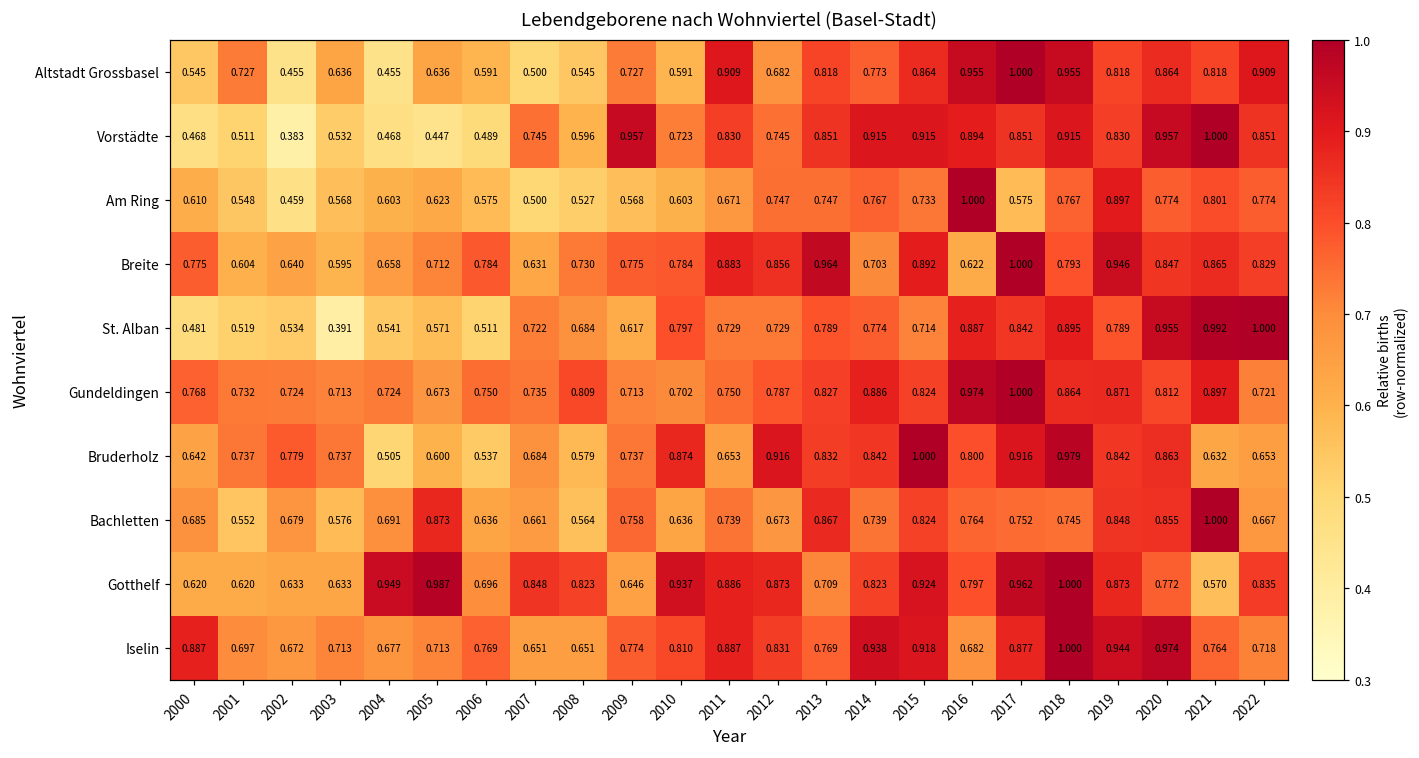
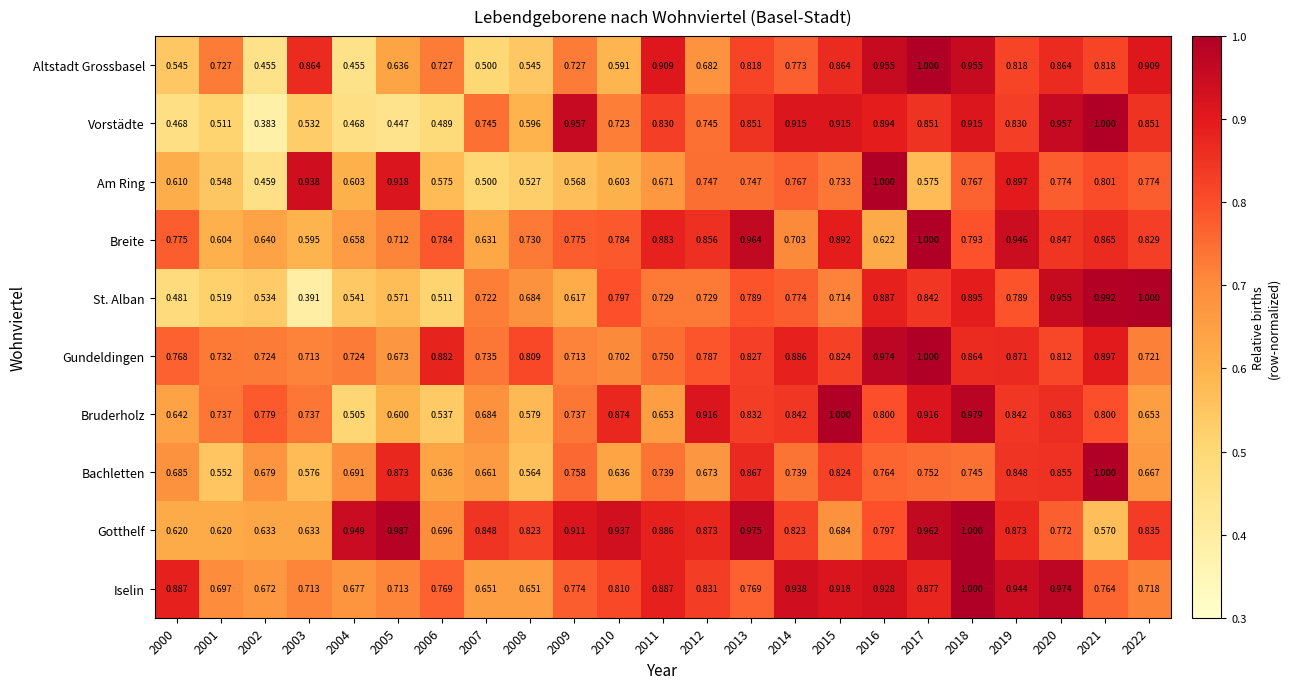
  {
    "Altstadt Grossbasel": {
      "2000": 0.545,
      "2001": 0.727,
      "2002": 0.455,
-     "2003": 0.636,
+     "2003": 0.864,
      "2004": 0.455,
      "2005": 0.636,
-     "2006": 0.591,
+     "2006": 0.727,
      "2007": 0.500,
      "2008": 0.545,
      "2009": 0.727,
      "2010": 0.591,
      "2011": 0.909,
      "2012": 0.682,
      "2013": 0.818,
      "2014": 0.773,
      "2015": 0.864,
      "2016": 0.955,
      "2017": 1.000,
      "2018": 0.955,
      "2019": 0.818,
      "2020": 0.864,
      "2021": 0.818,
      "2022": 0.909
    },
    "Am Ring": {
      "2000": 0.610,
      "2001": 0.548,
      "2002": 0.459,
-     "2003": 0.568,
+     "2003": 0.938,
      "2004": 0.603,
-     "2005": 0.623,
+     "2005": 0.918,
      "2006": 0.575,
      "2007": 0.500,
      "2008": 0.527,
      "2009": 0.568,
      "2010": 0.603,
      "2011": 0.671,
      "2012": 0.747,
      "2013": 0.747,
      "2014": 0.767,
      "2015": 0.733,
      "2016": 1.000,
      "2017": 0.575,
      "2018": 0.767,
      "2019": 0.897,
      "2020": 0.774,
      "2021": 0.801,
      "2022": 0.774
    },
    "Gundeldingen": {
      "2000": 0.768,
      "2001": 0.732,
      "2002": 0.724,
      "2003": 0.713,
      "2004": 0.724,
      "2005": 0.673,
-     "2006": 0.750,
+     "2006": 0.882,
      "2007": 0.735,
      "2008": 0.809,
      "2009": 0.713,
      "2010": 0.702,
      "2011": 0.750,
      "2012": 0.787,
      "2013": 0.827,
      "2014": 0.886,
      "2015": 0.824,
      "2016": 0.974,
      "2017": 1.000,
      "2018": 0.864,
      "2019": 0.871,
      "2020": 0.812,
      "2021": 0.897,
      "2022": 0.721
    },
    "Bruderholz": {
      "2000": 0.642,
      "2001": 0.737,
      "2002": 0.779,
      "2003": 0.737,
      "2004": 0.505,
      "2005": 0.600,
      "2006": 0.537,
      "2007": 0.684,
      "2008": 0.579,
      "2009": 0.737,
      "2010": 0.874,
      "2011": 0.653,
      "2012": 0.916,
      "2013": 0.832,
      "2014": 0.842,
      "2015": 1.000,
      "2016": 0.800,
      "2017": 0.916,
      "2018": 0.979,
      "2019": 0.842,
      "2020": 0.863,
-     "2021": 0.632,
+     "2021": 0.800,
      "2022": 0.653
    },
    "Gotthelf": {
      "2000": 0.620,
      "2001": 0.620,
      "2002": 0.633,
      "2003": 0.633,
      "2004": 0.949,
      "2005": 0.987,
      "2006": 0.696,
      "2007": 0.848,
      "2008": 0.823,
-     "2009": 0.646,
+     "2009": 0.911,
      "2010": 0.937,
      "2011": 0.886,
      "2012": 0.873,
-     "2013": 0.709,
+     "2013": 0.975,
      "2014": 0.823,
-     "2015": 0.924,
+     "2015": 0.684,
      "2016": 0.797,
      "2017": 0.962,
      "2018": 1.000,
      "2019": 0.873,
      "2020": 0.772,
      "2021": 0.570,
      "2022": 0.835
    },
    "Iselin": {
      "2000": 0.887,
      "2001": 0.697,
      "2002": 0.672,
      "2003": 0.713,
      "2004": 0.677,
      "2005": 0.713,
      "2006": 0.769,
      "2007": 0.651,
      "2008": 0.651,
      "2009": 0.774,
      "2010": 0.810,
      "2011": 0.887,
      "2012": 0.831,
      "2013": 0.769,
      "2014": 0.938,
      "2015": 0.918,
-     "2016": 0.682,
+     "2016": 0.928,
      "2017": 0.877,
      "2018": 1.000,
      "2019": 0.944,
      "2020": 0.974,
      "2021": 0.764,
      "2022": 0.718
    }
  }
